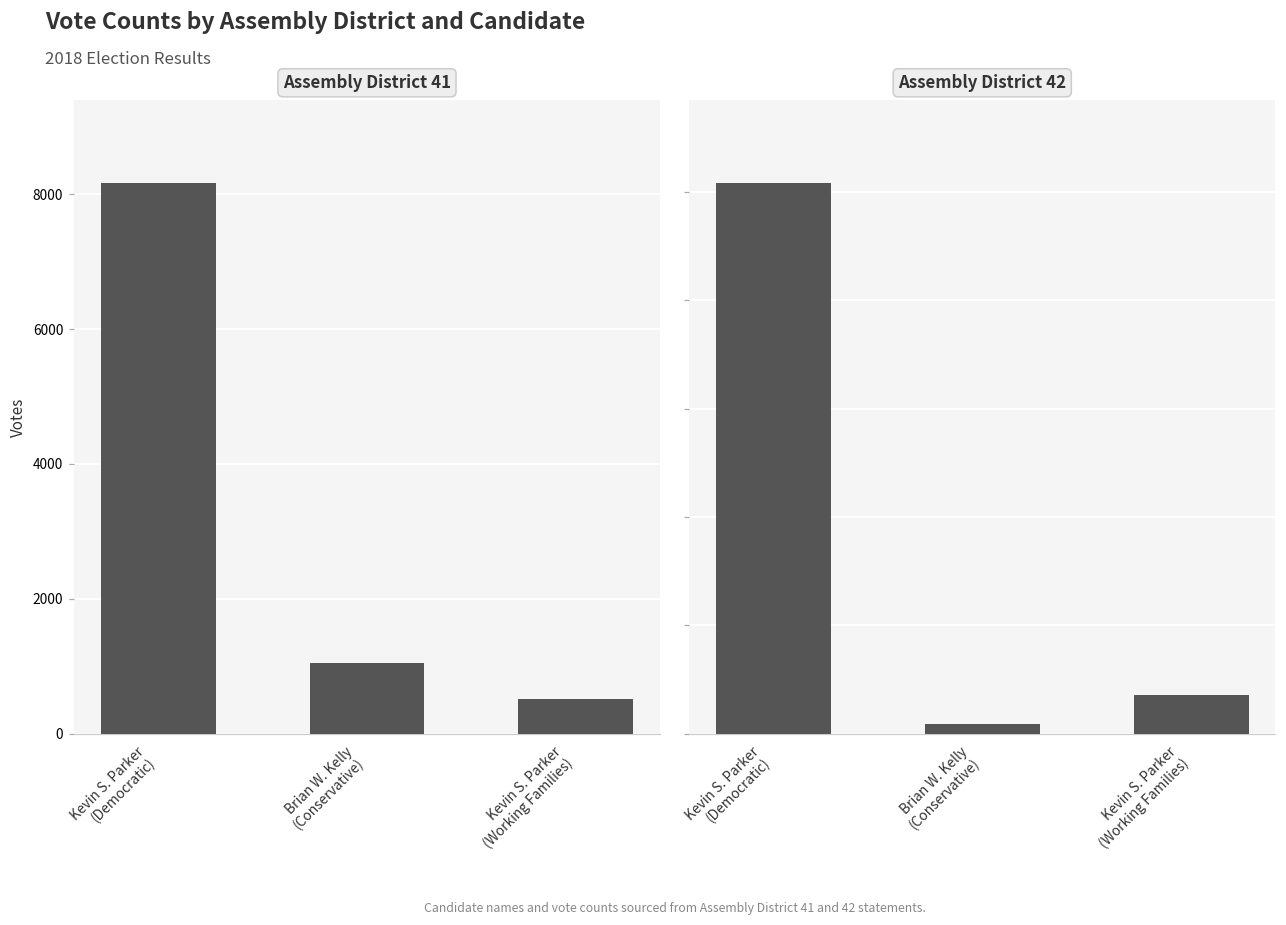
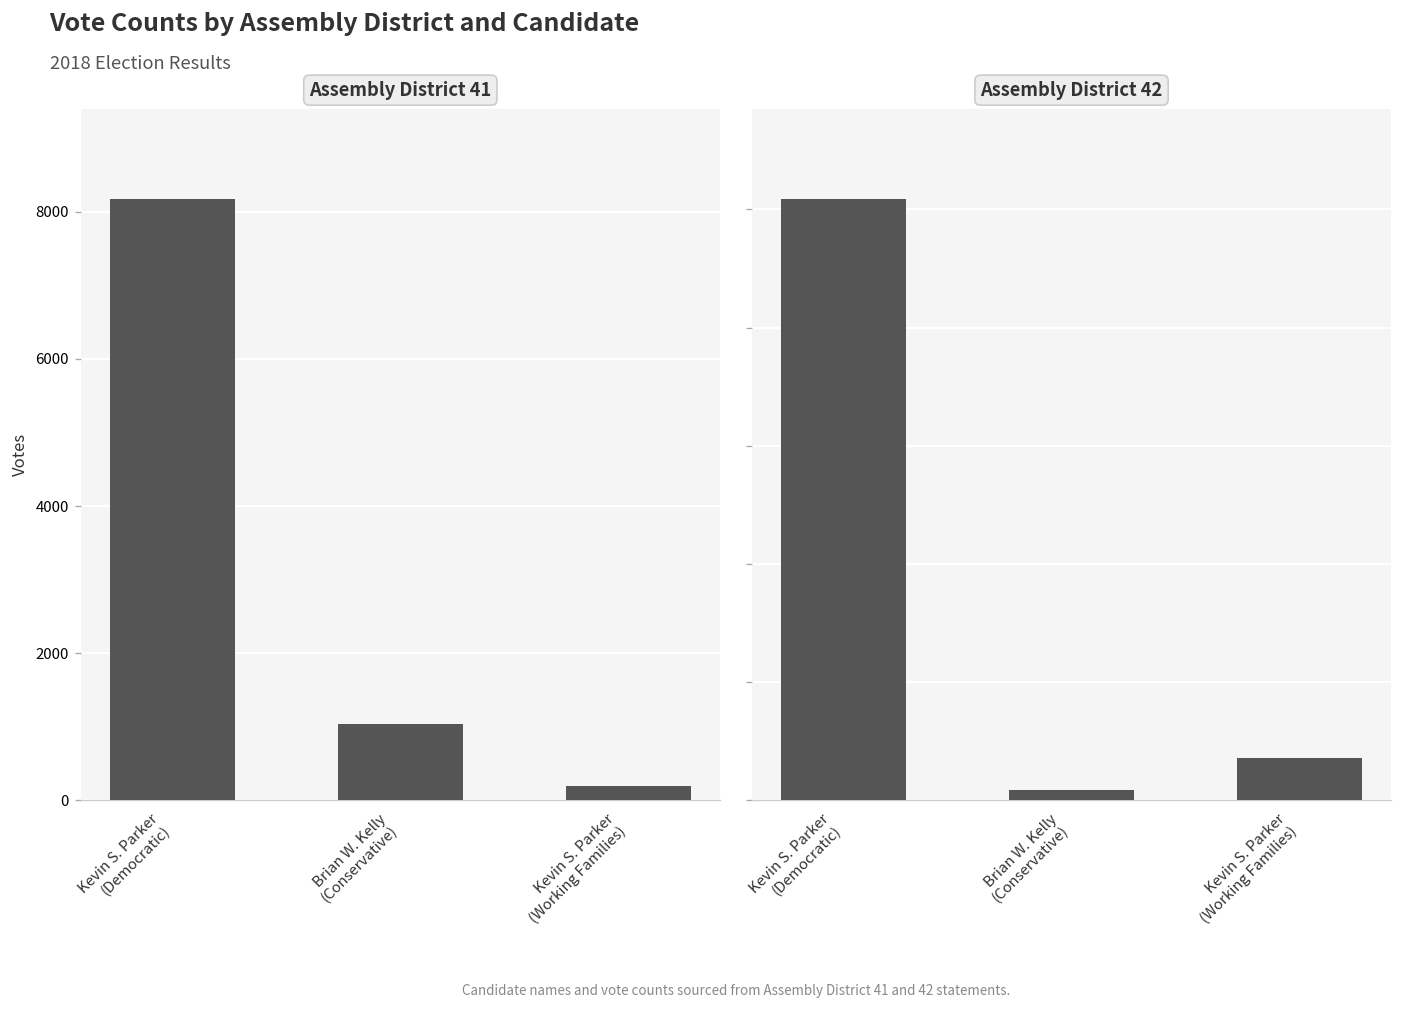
  {
    "Assembly District 41": {
      "Kevin S. Parker (Democratic)": 8200,
      "Brian W. Kelly (Conservative)": 1000,
-     "Kevin S. Parker (Working Families)": 500
+     "Kevin S. Parker (Working Families)": 200
    }
  }
